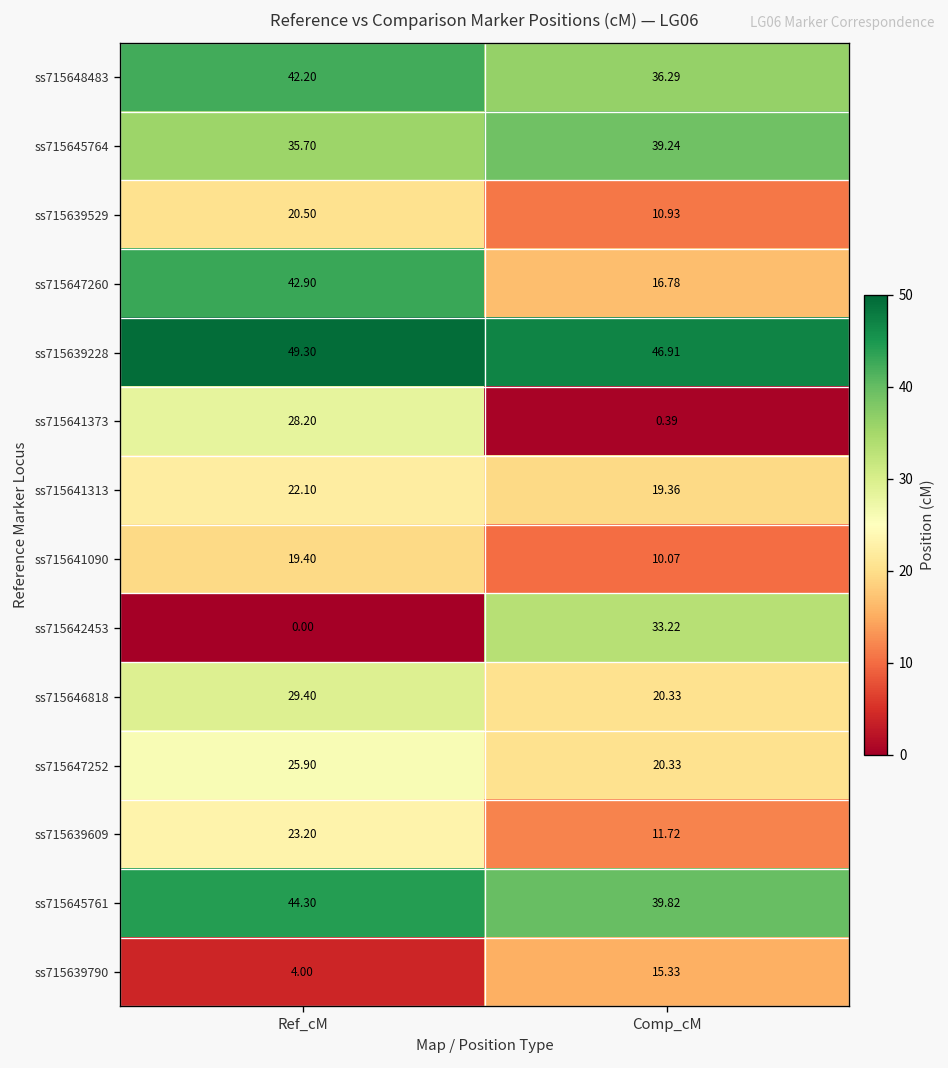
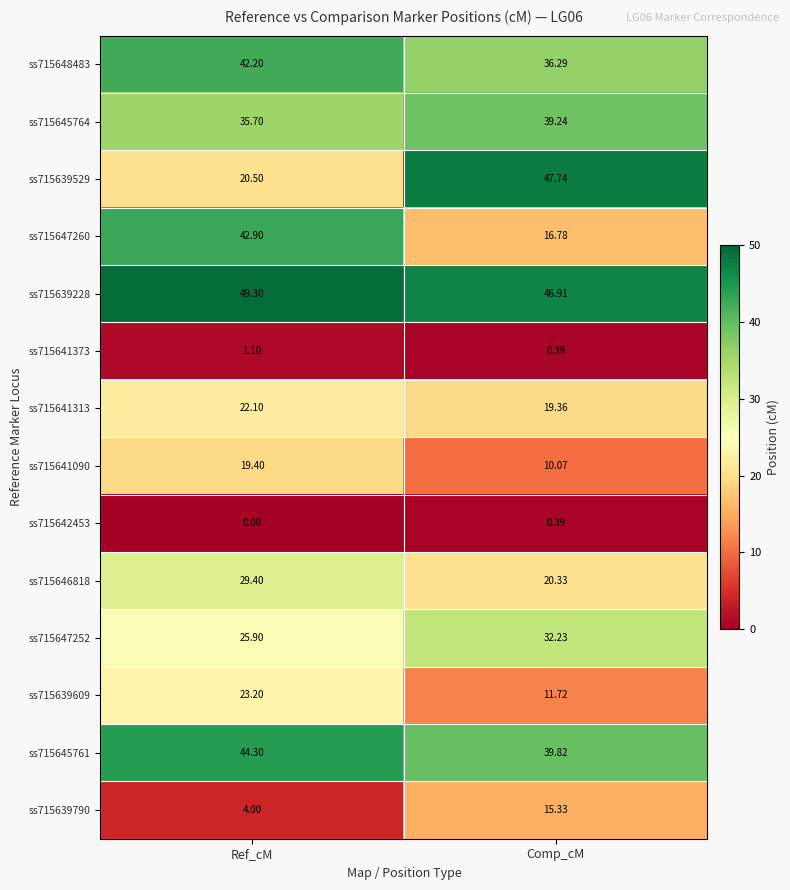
  {
    "ss715648483": {
      "Ref_cM": 42.20,
      "Comp_cM": 36.29
    },
    "ss715645764": {
      "Ref_cM": 35.70,
      "Comp_cM": 39.24
    },
    "ss715639529": {
      "Ref_cM": 20.50,
-     "Comp_cM": 10.93
+     "Comp_cM": 47.74
    },
    "ss715647260": {
      "Ref_cM": 42.90,
      "Comp_cM": 16.78
    },
    "ss715639228": {
      "Ref_cM": 49.30,
      "Comp_cM": 46.91
    },
    "ss715641373": {
-     "Ref_cM": 28.20,
+     "Ref_cM": 1.10,
      "Comp_cM": 0.39
    },
    "ss715641313": {
      "Ref_cM": 22.10,
      "Comp_cM": 19.36
    },
    "ss715641090": {
      "Ref_cM": 19.40,
      "Comp_cM": 10.07
    },
    "ss715642453": {
      "Ref_cM": 0.00,
-     "Comp_cM": 33.22
+     "Comp_cM": 0.39
    },
    "ss715646818": {
      "Ref_cM": 29.40,
      "Comp_cM": 20.33
    },
    "ss715647252": {
      "Ref_cM": 25.90,
-     "Comp_cM": 20.33
+     "Comp_cM": 32.23
    },
    "ss715639609": {
      "Ref_cM": 23.20,
      "Comp_cM": 11.72
    },
    "ss715645761": {
      "Ref_cM": 44.30,
      "Comp_cM": 39.82
    },
    "ss715639790": {
      "Ref_cM": 4.00,
      "Comp_cM": 15.33
    }
  }
